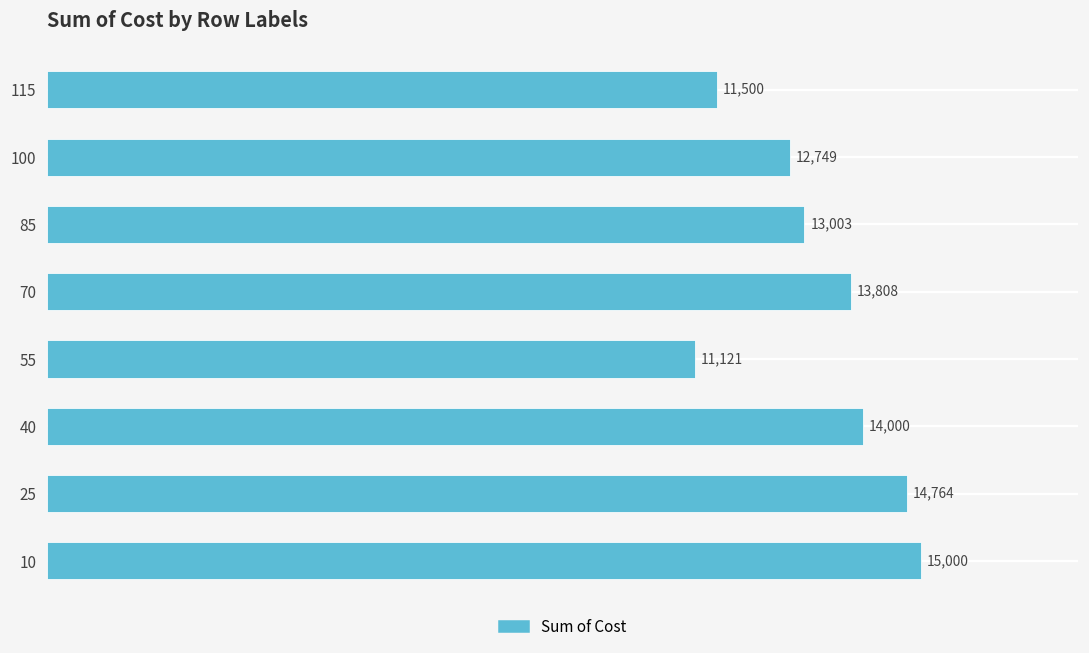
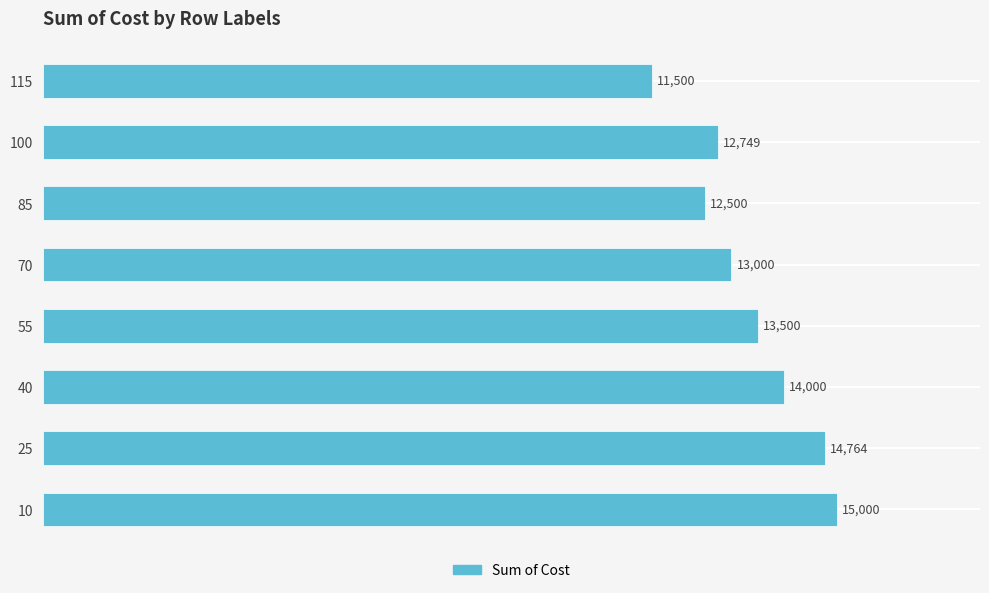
  {
    "115": "11,500",
    "100": "12,749",
-   "85": "13,003",
-   "70": "13,808",
-   "55": "11,121",
+   "85": "12,500",
+   "70": "13,000",
+   "55": "13,500",
    "40": "14,000",
    "25": "14,764",
    "10": "15,000"
  }
